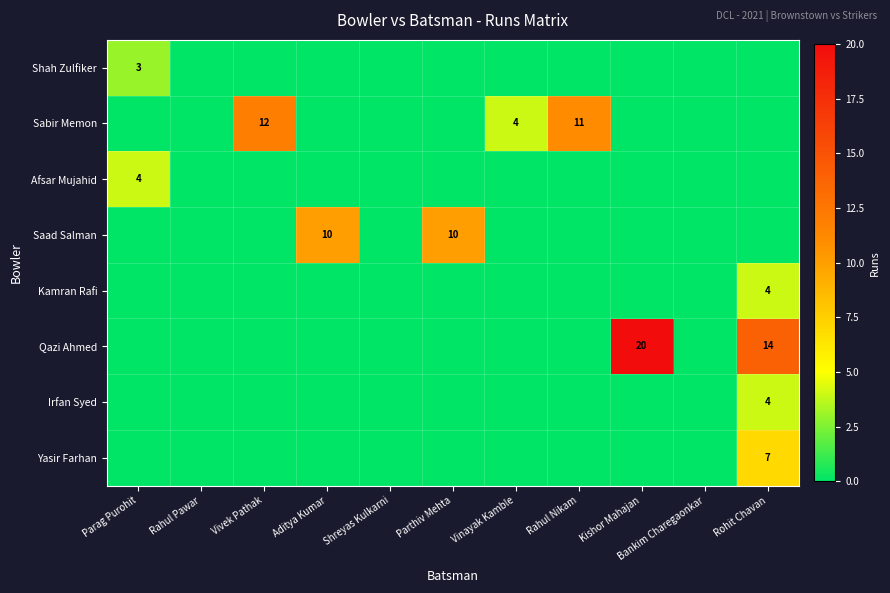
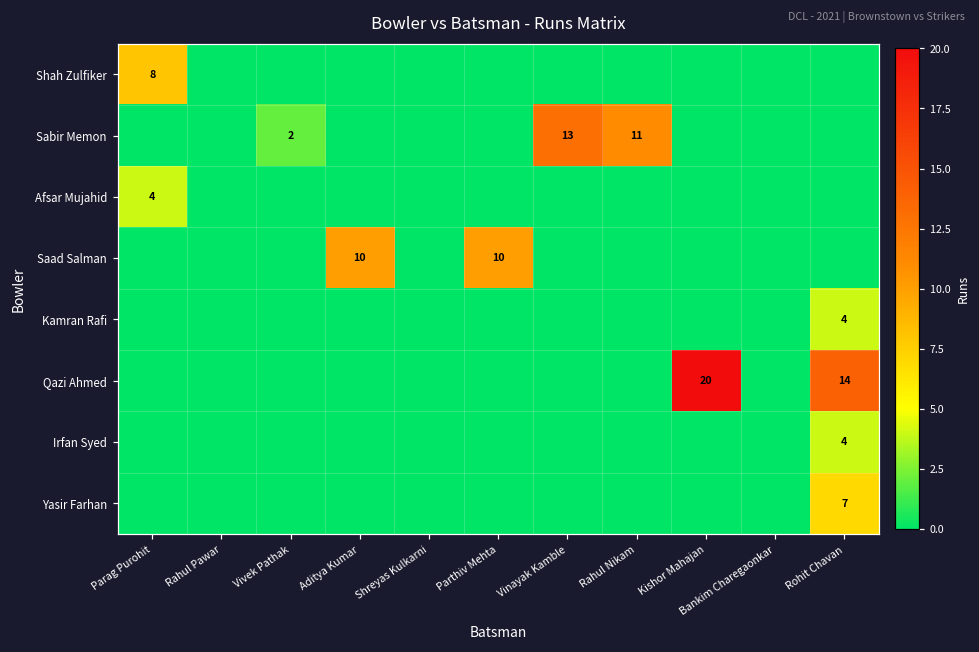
  {
    "Shah Zulfiker": {
-     "Parag Purohit": 3
+     "Parag Purohit": 8
    },
    "Sabir Memon": {
-     "Vivek Pathak": 12,
-     "Vinayak Kamble": 4,
+     "Vivek Pathak": 2,
+     "Vinayak Kamble": 13,
      "Rahul Nikam": 11
    },
    "Afsar Mujahid": {
      "Parag Purohit": 4
    },
    "Saad Salman": {
      "Aditya Kumar": 10,
      "Parthiv Mehta": 10
    },
    "Kamran Rafi": {
      "Rohit Chavan": 4
    },
    "Qazi Ahmed": {
      "Kishor Mahajan": 20,
      "Rohit Chavan": 14
    },
    "Irfan Syed": {
      "Rohit Chavan": 4
    },
    "Yasir Farhan": {
      "Rohit Chavan": 7
    }
  }
